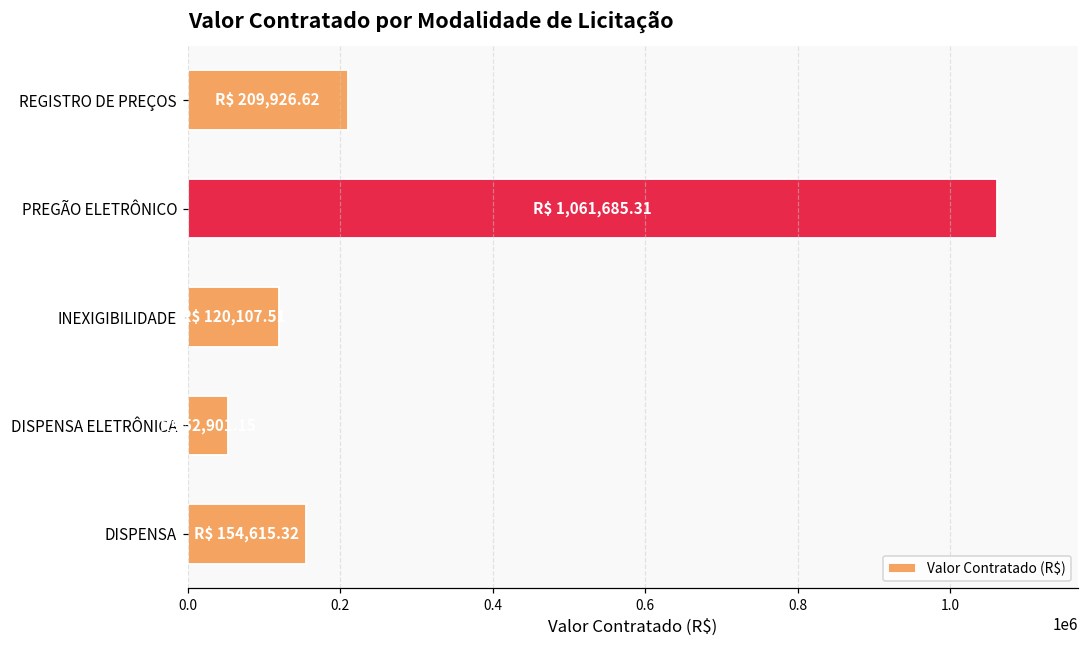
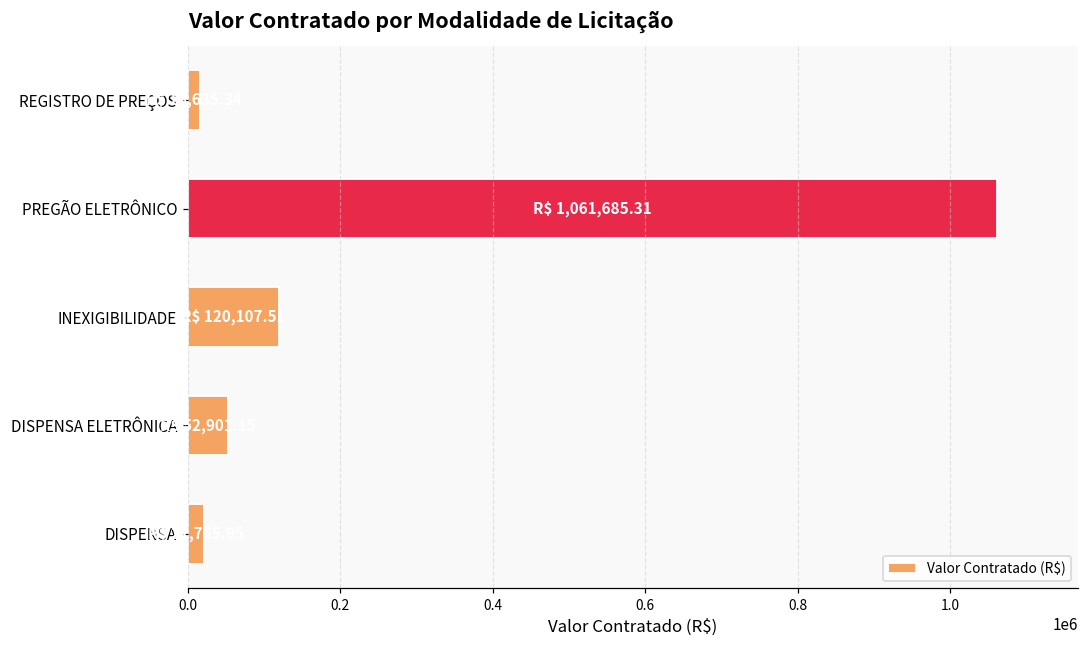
  {
-   "REGISTRO DE PREÇOS": 210000,
+   "REGISTRO DE PREÇOS": 20000,
    "DISPENSA ELETRÔNICA": 50000,
-   "DISPENSA": 150000
+   "DISPENSA": 20000
  }
